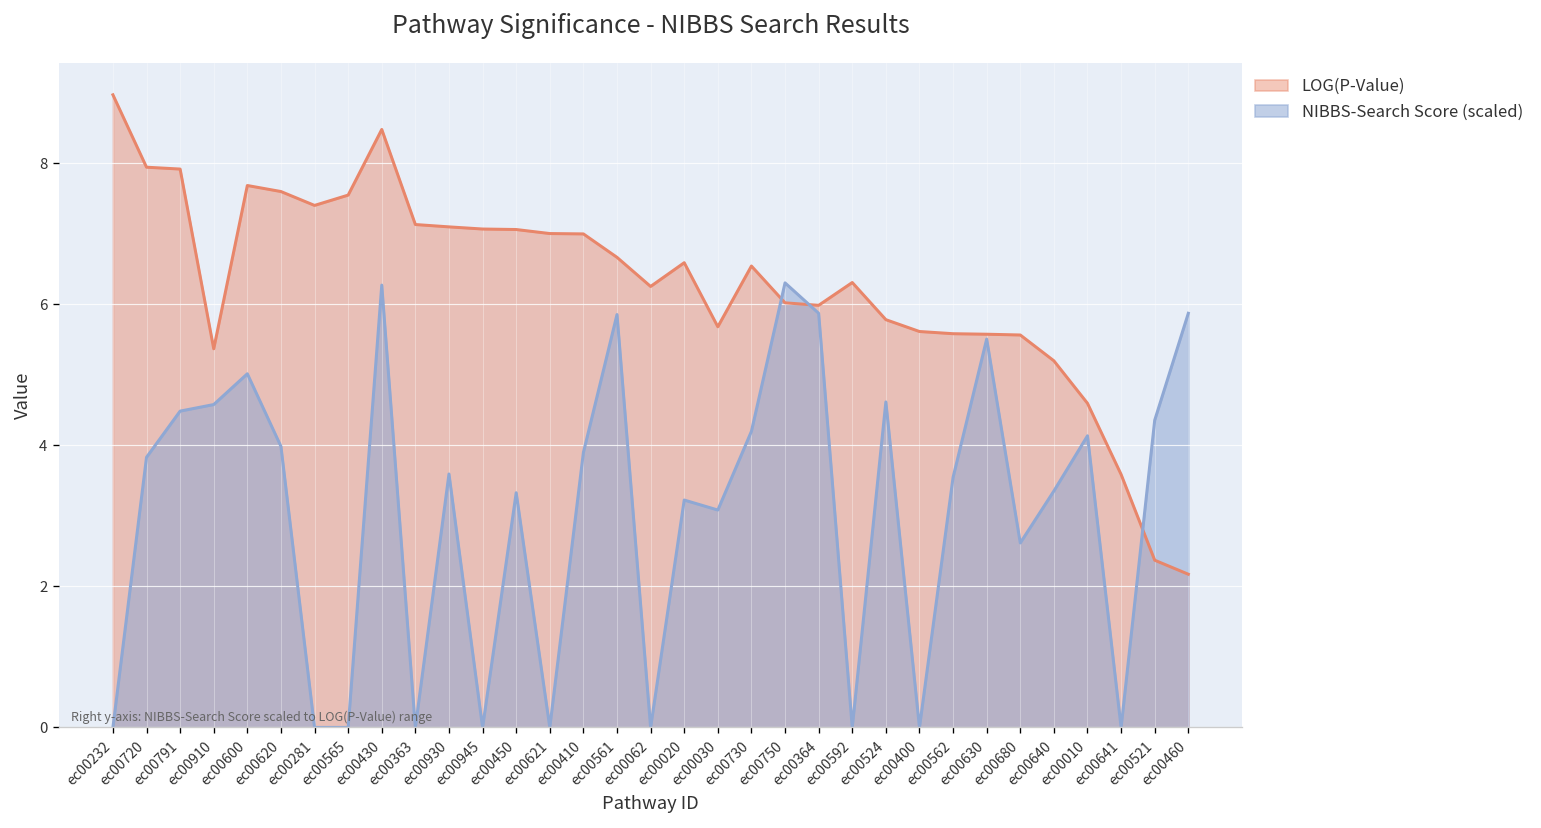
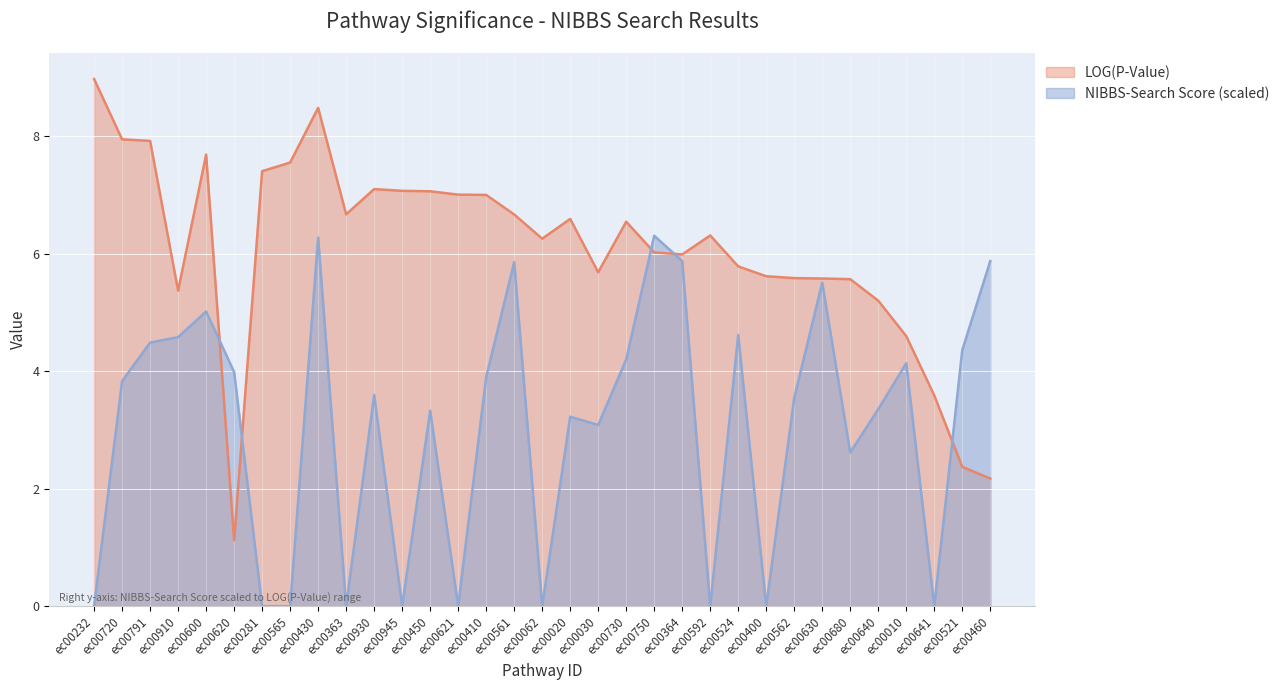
  {
    "LOG(P-Value)": {
      "ec00232": 9.0,
      "ec00720": 7.9,
      "ec00791": 7.9,
      "ec00910": 5.4,
      "ec00600": 7.7,
-     "ec00620": 7.6,
+     "ec00620": 1.1,
      "ec00281": 7.4,
      "ec00565": 7.5,
      "ec00430": 8.5,
-     "ec00363": 7.1,
+     "ec00363": 6.7,
      "ec00930": 7.1,
      "ec00945": 7.1,
      "ec00450": 7.1,
      "ec00621": 7.0,
      "ec00410": 7.0,
      "ec00561": 6.7,
      "ec00062": 6.3,
      "ec00020": 6.6,
      "ec00030": 5.7,
      "ec00730": 6.5,
      "ec00750": 6.0,
      "ec00364": 6.0,
      "ec00592": 6.3,
      "ec00524": 5.8,
      "ec00400": 5.6,
      "ec00562": 5.6,
      "ec00630": 5.6,
      "ec00680": 5.6,
      "ec00640": 5.2,
      "ec00010": 4.6,
      "ec00641": 3.6,
      "ec00521": 2.4,
      "ec00460": 2.2
    },
    "NIBBS-Search Score (scaled)": {
      "ec00232": 0.0,
      "ec00720": 3.8,
      "ec00791": 4.5,
      "ec00910": 4.6,
      "ec00600": 5.0,
      "ec00620": 4.0,
      "ec00281": 0.0,
      "ec00565": 0.0,
      "ec00430": 6.3,
      "ec00363": 0.0,
      "ec00930": 3.6,
      "ec00945": 0.0,
      "ec00450": 3.3,
      "ec00621": 0.0,
      "ec00410": 3.9,
      "ec00561": 5.9,
      "ec00062": 0.0,
      "ec00020": 3.2,
      "ec00030": 3.1,
      "ec00730": 4.2,
      "ec00750": 6.3,
      "ec00364": 5.9,
      "ec00592": 0.0,
      "ec00524": 4.6,
      "ec00400": 0.0,
      "ec00562": 3.5,
      "ec00630": 5.5,
      "ec00680": 2.6,
      "ec00640": 3.4,
      "ec00010": 4.1,
      "ec00641": 0.0,
      "ec00521": 4.4,
      "ec00460": 5.9
    }
  }
